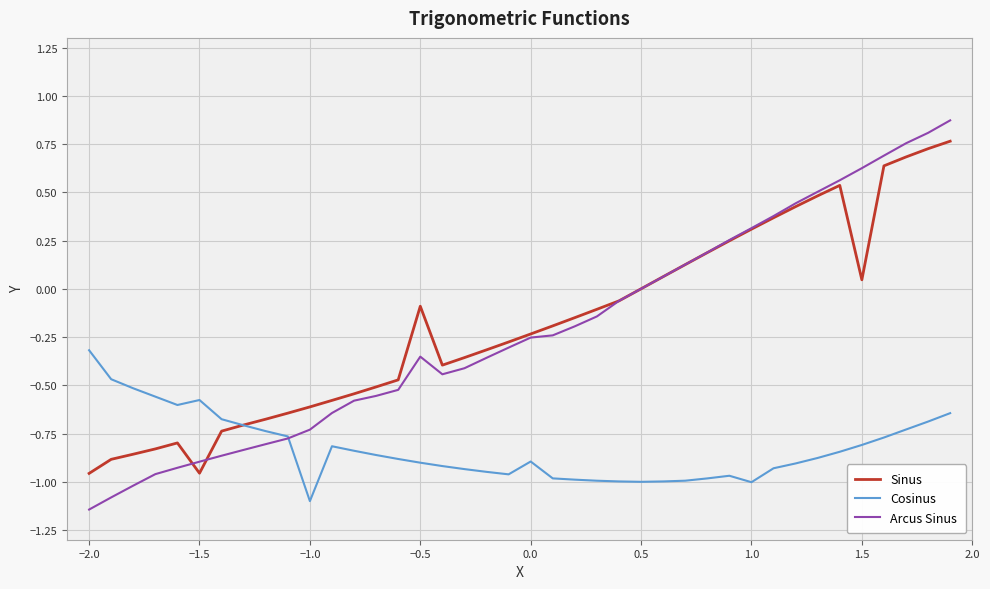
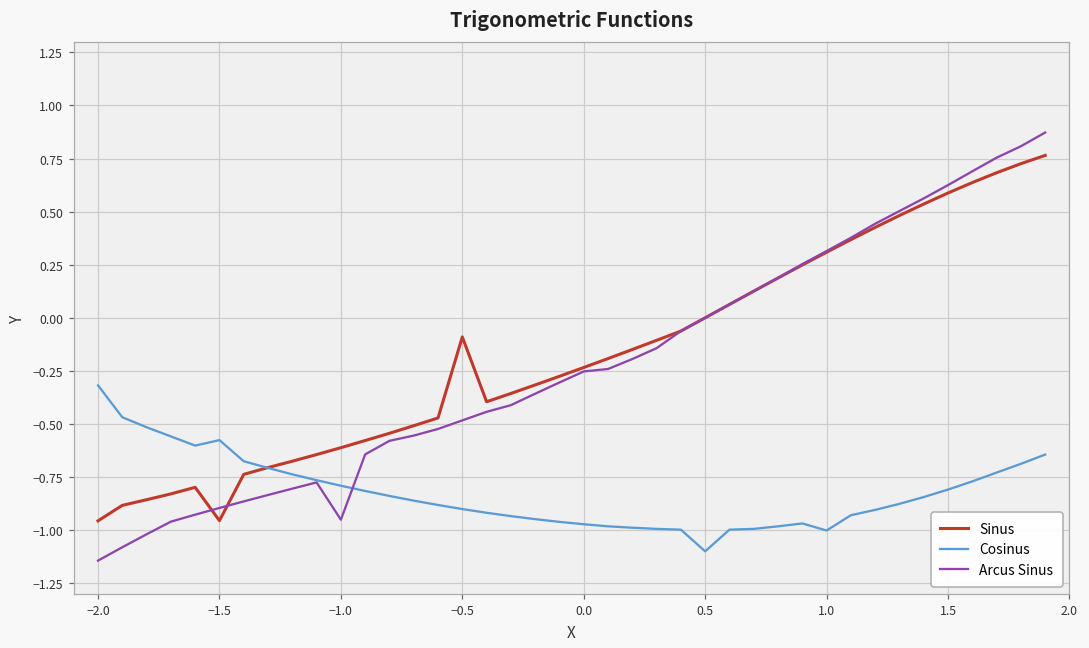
  {
    "Sinus": {
      "−2.0": -0.96,
      "−1.5": -0.96,
      "−1.0": -0.61,
      "−0.5": -0.09,
      "0.0": -0.23,
-     "1.5": 0.05
+     "1.5": 0.59
    },
    "Cosinus": {
      "−2.0": -0.32,
      "−1.5": -0.58,
-     "−1.0": -1.10,
+     "−1.0": -0.79,
      "−0.5": -0.90,
-     "0.0": -0.89,
-     "0.5": -1.0,
+     "0.0": -0.97,
+     "0.5": -1.1,
      "1.0": -1.00,
      "1.5": -0.81
    },
    "Arcus Sinus": {
      "−2.0": -1.14,
      "−1.5": -0.90,
-     "−1.0": -0.73,
-     "−0.5": -0.35,
+     "−1.0": -0.95,
+     "−0.5": -0.48,
      "0.0": -0.25,
      "1.5": 0.63
    }
  }
